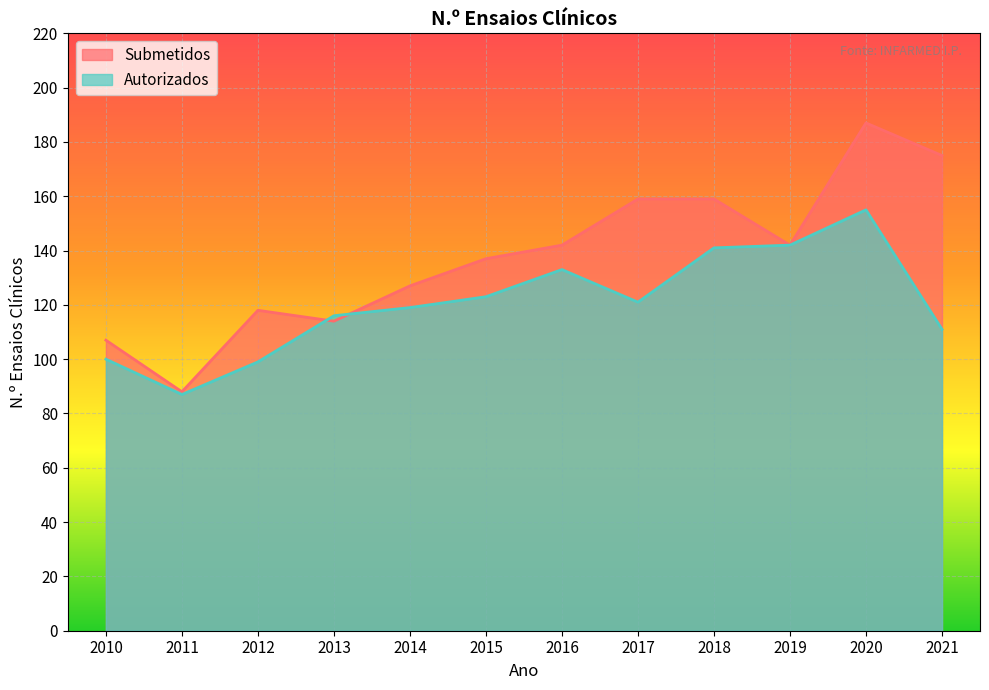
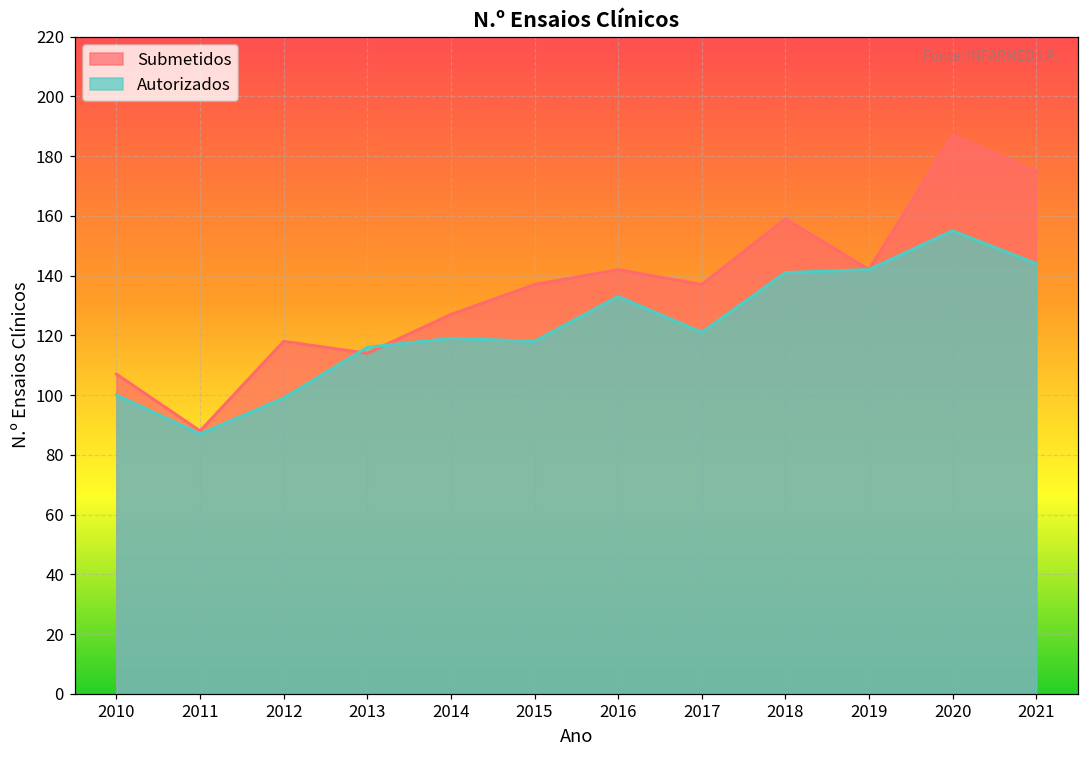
  {
    "Submetidos": {
      "2010": 107,
      "2011": 88,
      "2012": 118,
      "2013": 114,
      "2014": 127,
      "2015": 137,
      "2016": 142,
-     "2017": 159,
+     "2017": 137,
      "2018": 159,
      "2020": 187,
      "2021": 175
    },
    "Autorizados": {
      "2010": 100,
      "2011": 87,
      "2012": 99,
      "2013": 116,
      "2014": 119,
-     "2015": 123,
+     "2015": 118,
      "2016": 133,
      "2017": 121,
      "2018": 141,
      "2020": 155,
-     "2021": 111
+     "2021": 144
    }
  }
